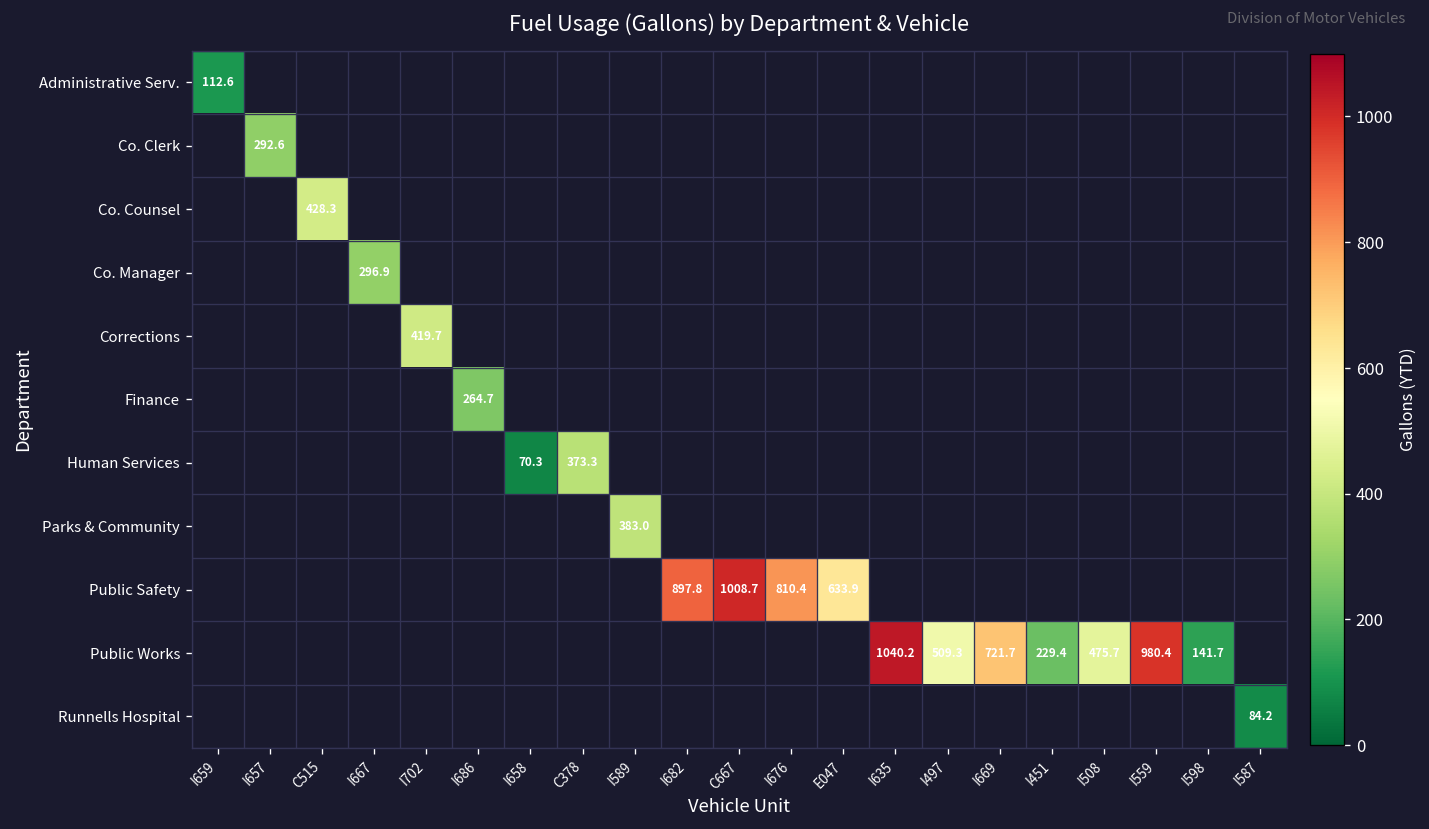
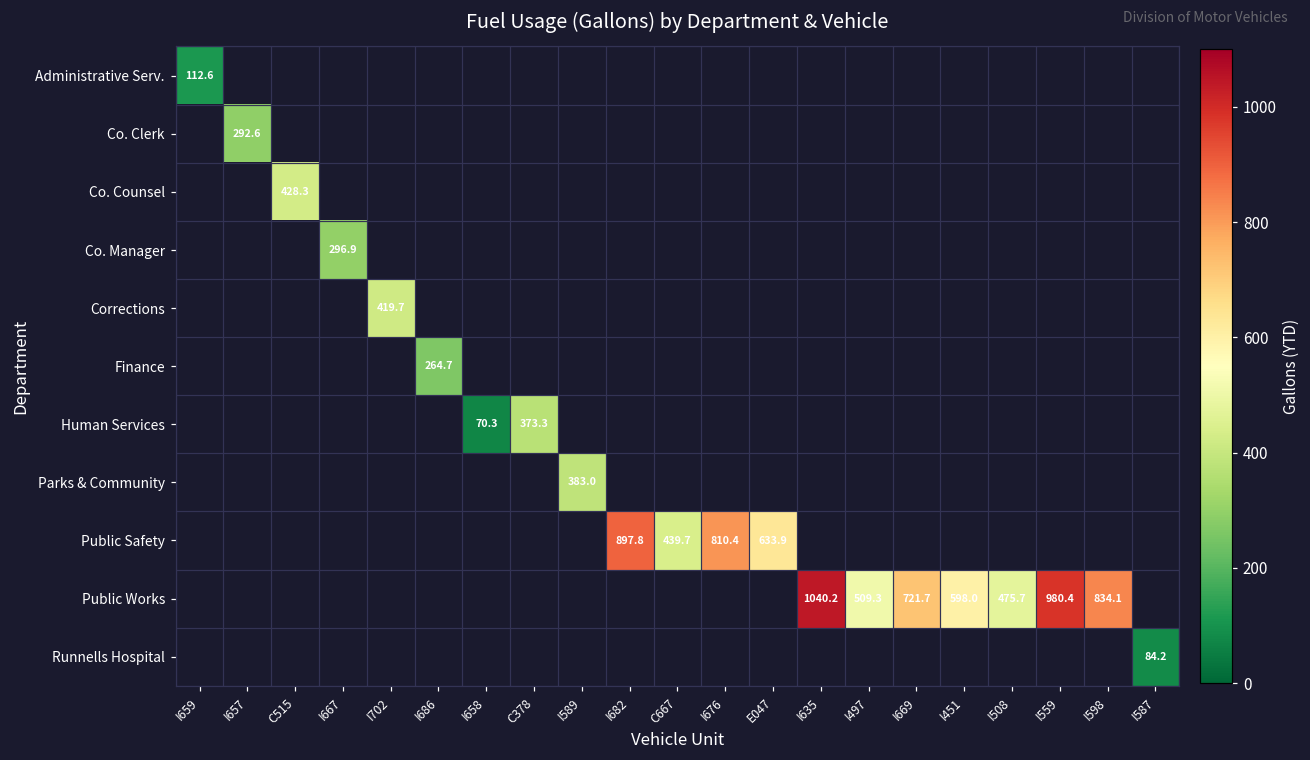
  {
    "Administrative Serv.": {
      "I659": 112.6
    },
    "Co. Clerk": {
      "I657": 292.6
    },
    "Co. Counsel": {
      "C515": 428.3
    },
    "Co. Manager": {
      "I667": 296.9
    },
    "Corrections": {
      "I702": 419.7
    },
    "Finance": {
      "I686": 264.7
    },
    "Human Services": {
      "I658": 70.3,
      "C378": 373.3
    },
    "Parks & Community": {
      "I589": 383.0
    },
    "Public Safety": {
      "I682": 897.8,
-     "C667": 1008.7,
+     "C667": 439.7,
      "I676": 810.4,
      "E047": 633.9
    },
    "Public Works": {
      "I635": 1040.2,
      "I497": 509.3,
      "I669": 721.7,
-     "I451": 229.4,
+     "I451": 598.0,
      "I508": 475.7,
      "I559": 980.4,
-     "I598": 141.7
+     "I598": 834.1
    },
    "Runnells Hospital": {
      "I587": 84.2
    }
  }
